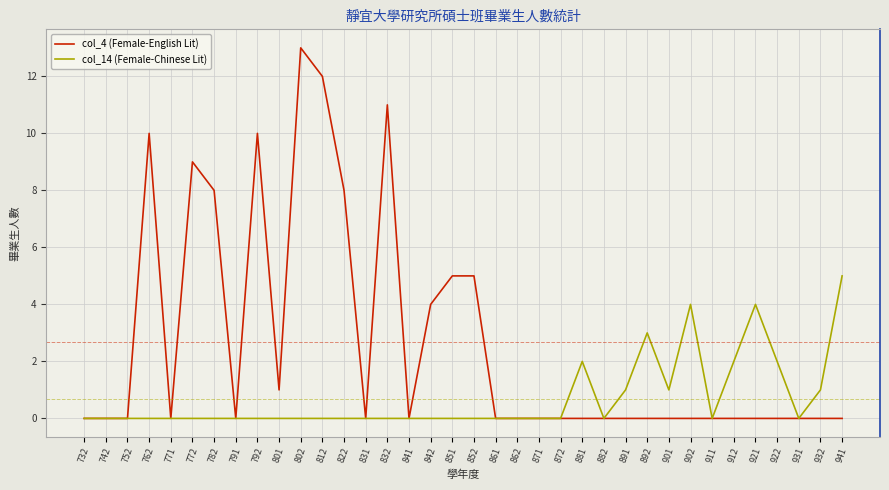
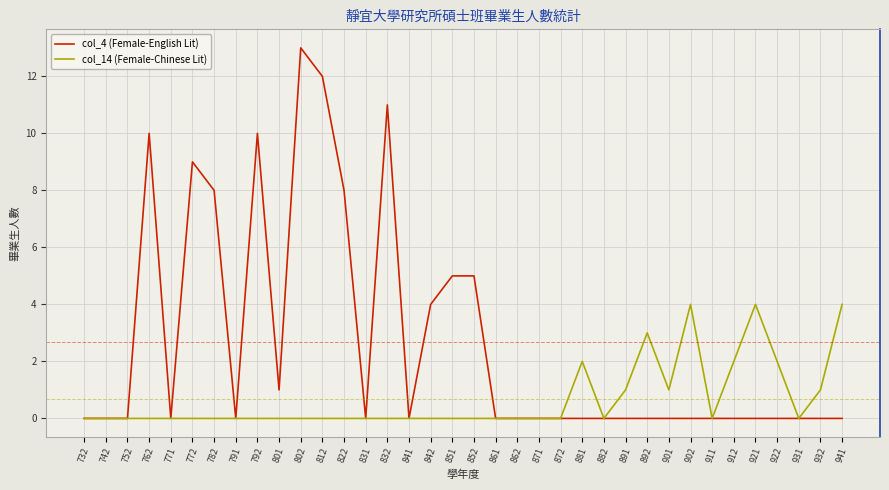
  {
    "col_4 (Female-English Lit)": {
      "762": 10,
      "772": 9,
      "782": 8,
      "792": 10,
      "801": 1,
      "802": 13,
      "812": 12,
      "822": 8,
      "832": 11,
      "842": 4,
      "851": 5,
      "852": 5,
      "881": 0,
      "891": 0,
      "892": 0,
      "901": 0,
      "902": 0,
      "912": 0,
      "921": 0,
      "922": 0,
      "932": 0,
      "941": 0
    },
    "col_14 (Female-Chinese Lit)": {
      "762": 0,
      "772": 0,
      "782": 0,
      "792": 0,
      "801": 0,
      "802": 0,
      "812": 0,
      "822": 0,
      "832": 0,
      "842": 0,
      "851": 0,
      "852": 0,
      "881": 2,
      "891": 1,
      "892": 3,
      "901": 1,
      "902": 4,
      "912": 2,
      "921": 4,
      "922": 2,
      "932": 1,
-     "941": 5
+     "941": 4
    }
  }
